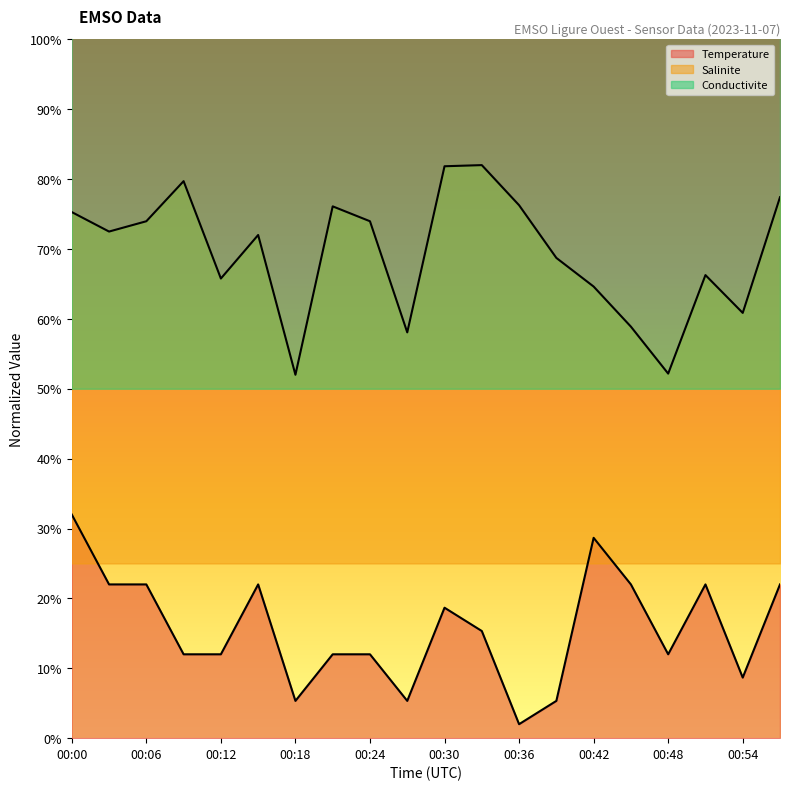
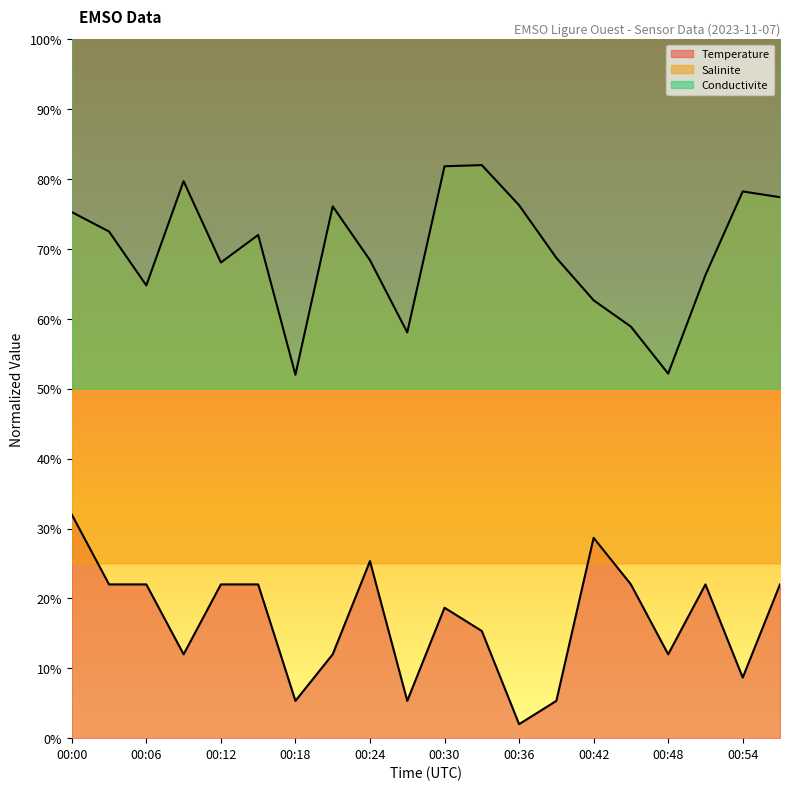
  {
    "Temperature": {
      "00:00": "32%",
      "00:06": "22%",
-     "00:12": "12%",
+     "00:12": "22%",
      "00:18": "5%",
-     "00:24": "12%",
+     "00:24": "25%",
      "00:30": "19%",
      "00:36": "2%",
      "00:42": "29%",
      "00:48": "12%",
      "00:54": "9%"
    },
    "Salinite": {
      "00:00": "75%",
-     "00:06": "74%",
-     "00:12": "66%",
+     "00:06": "65%",
+     "00:12": "68%",
      "00:18": "52%",
-     "00:24": "74%",
+     "00:24": "68%",
      "00:30": "82%",
      "00:36": "76%",
-     "00:42": "65%",
+     "00:42": "63%",
      "00:48": "52%",
-     "00:54": "61%"
+     "00:54": "78%"
    }
  }
